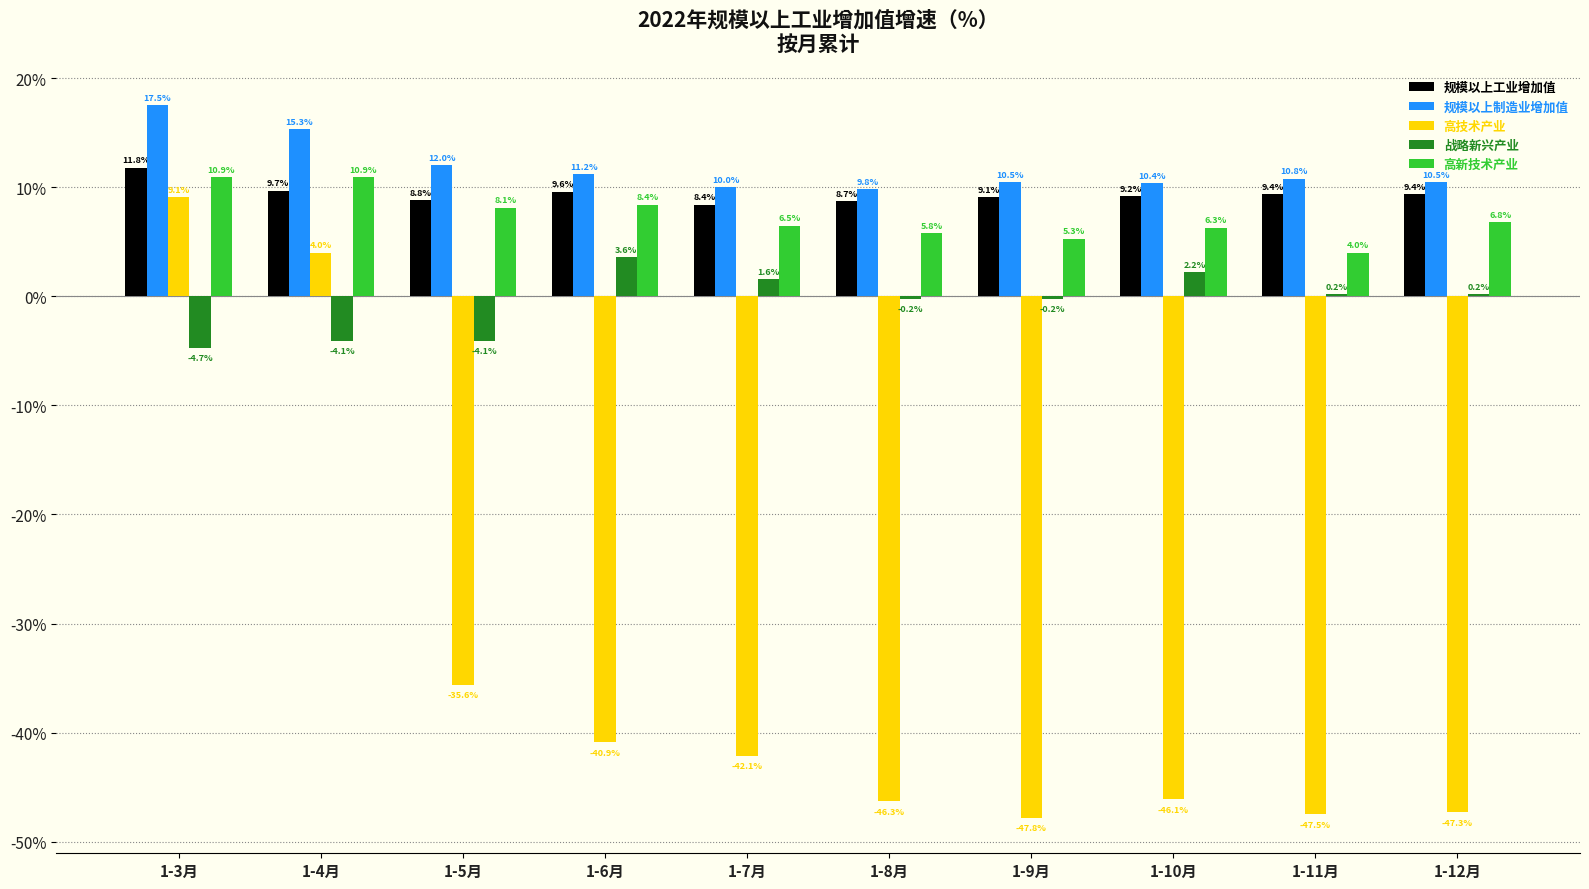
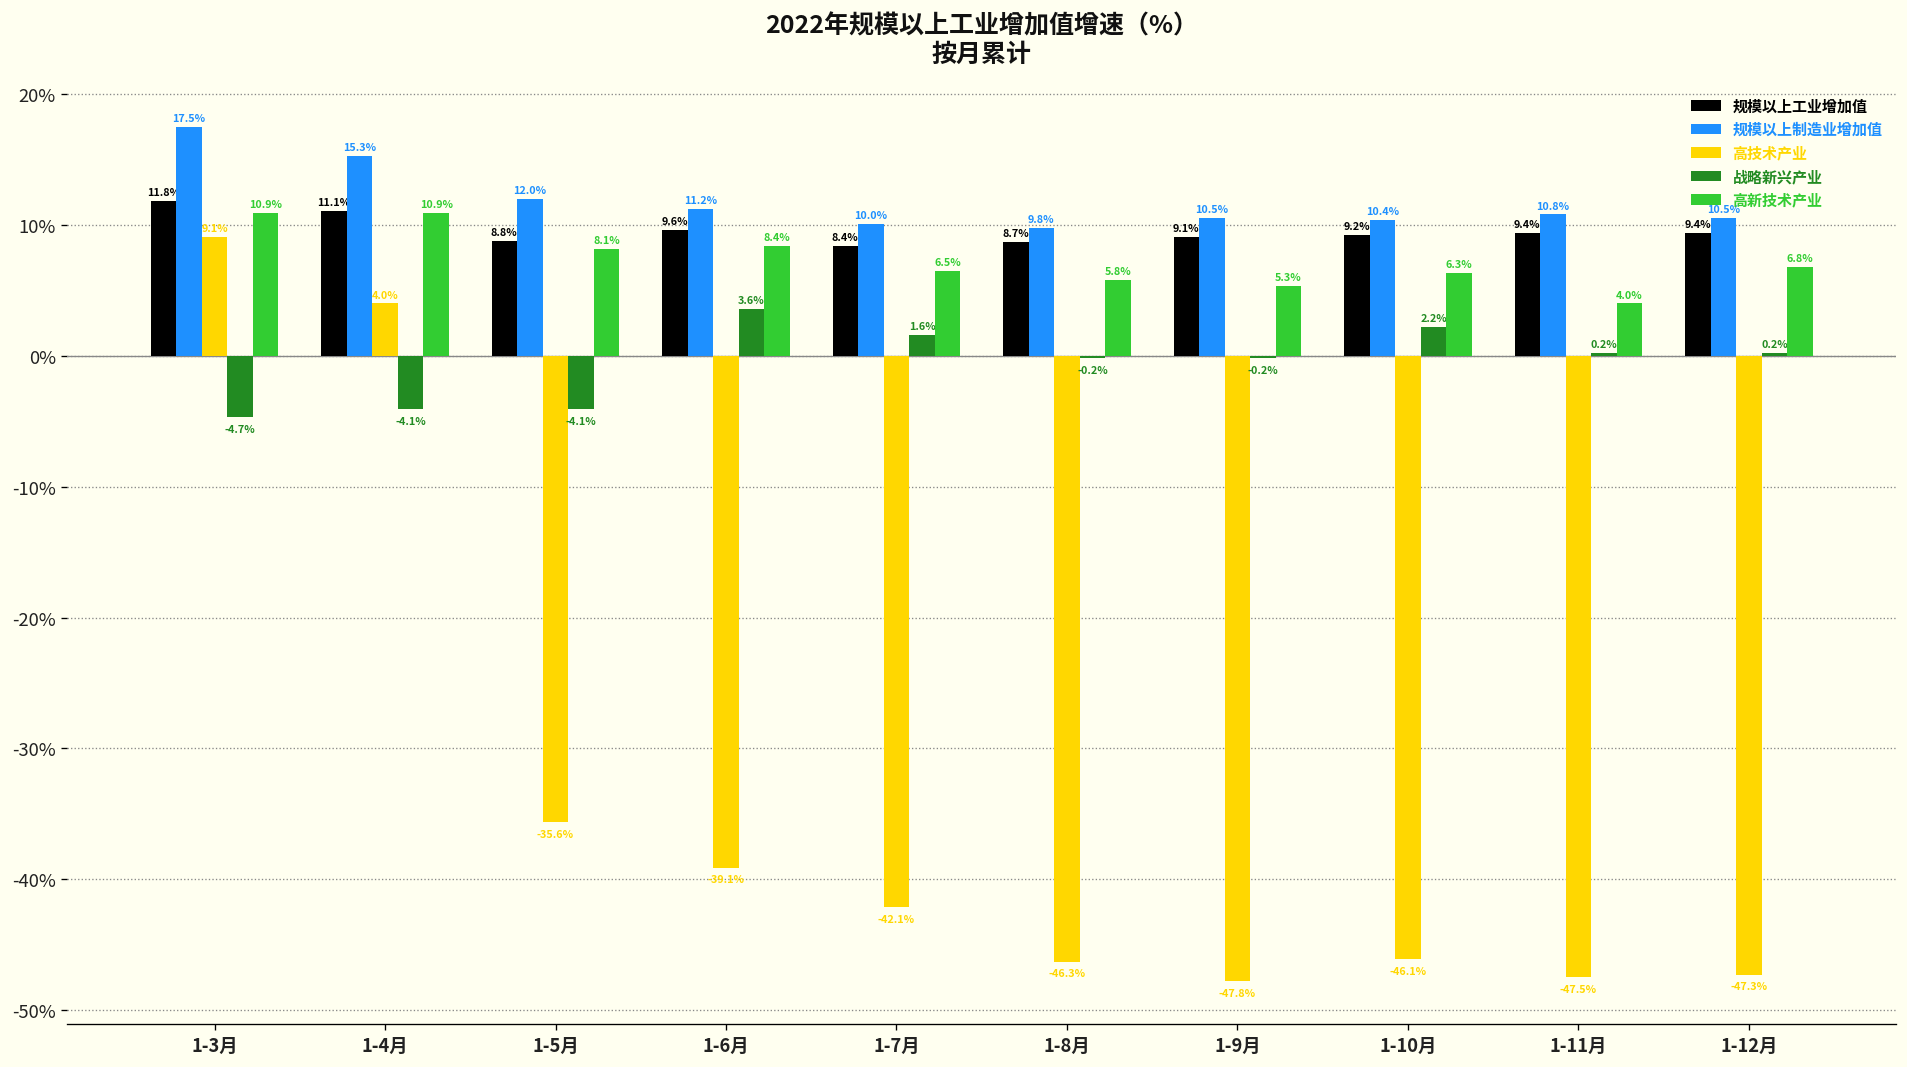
  {
    "规模以上工业增加值": {
      "1-3月": "11.8%",
-     "1-4月": "9.7%",
+     "1-4月": "11.1%",
      "1-5月": "8.8%",
      "1-6月": "9.6%",
      "1-7月": "8.4%",
      "1-8月": "8.7%",
      "1-9月": "9.1%",
      "1-10月": "9.2%",
      "1-11月": "9.4%",
      "1-12月": "9.4%"
    },
    "规模以上制造业增加值": {
      "1-3月": "17.5%",
      "1-4月": "15.3%",
      "1-5月": "12.0%",
      "1-6月": "11.2%",
      "1-7月": "10.0%",
      "1-8月": "9.8%",
      "1-9月": "10.5%",
      "1-10月": "10.4%",
      "1-11月": "10.8%",
      "1-12月": "10.5%"
    },
    "高技术产业": {
      "1-3月": "9.1%",
      "1-4月": "4.0%",
      "1-5月": "-35.6%",
-     "1-6月": "-40.9%",
+     "1-6月": "-39.1%",
      "1-7月": "-42.1%",
      "1-8月": "-46.3%",
      "1-9月": "-47.8%",
      "1-10月": "-46.1%",
      "1-11月": "-47.5%",
      "1-12月": "-47.3%"
    },
    "战略新兴产业": {
      "1-3月": "-4.7%",
      "1-4月": "-4.1%",
      "1-5月": "-4.1%",
      "1-6月": "3.6%",
      "1-7月": "1.6%",
      "1-8月": "-0.2%",
      "1-9月": "-0.2%",
      "1-10月": "2.2%",
      "1-11月": "0.2%",
      "1-12月": "0.2%"
    },
    "高新技术产业": {
      "1-3月": "10.9%",
      "1-4月": "10.9%",
      "1-5月": "8.1%",
      "1-6月": "8.4%",
      "1-7月": "6.5%",
      "1-8月": "5.8%",
      "1-9月": "5.3%",
      "1-10月": "6.3%",
      "1-11月": "4.0%",
      "1-12月": "6.8%"
    }
  }
